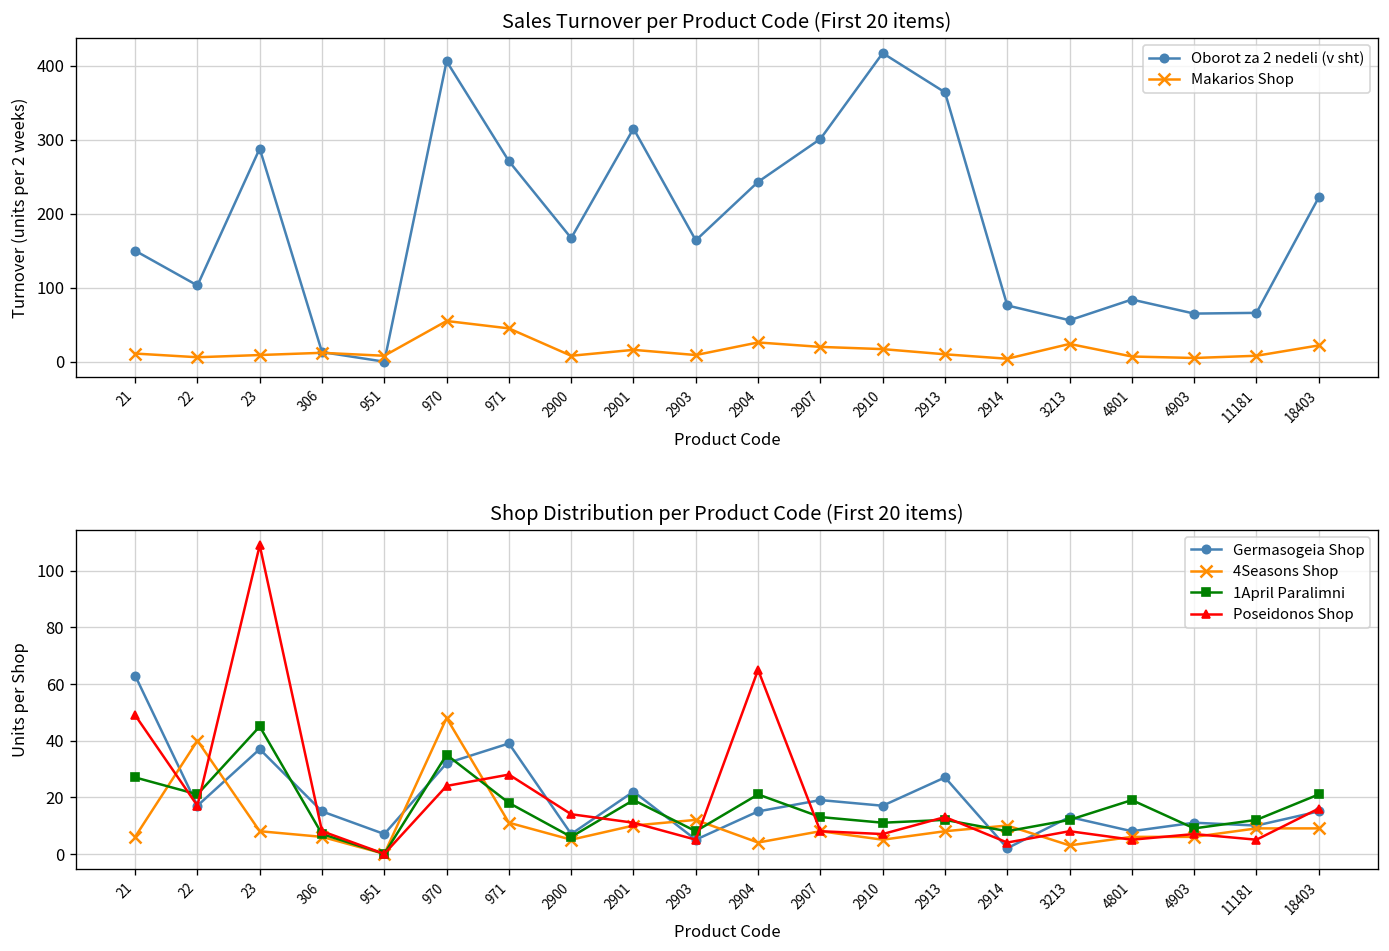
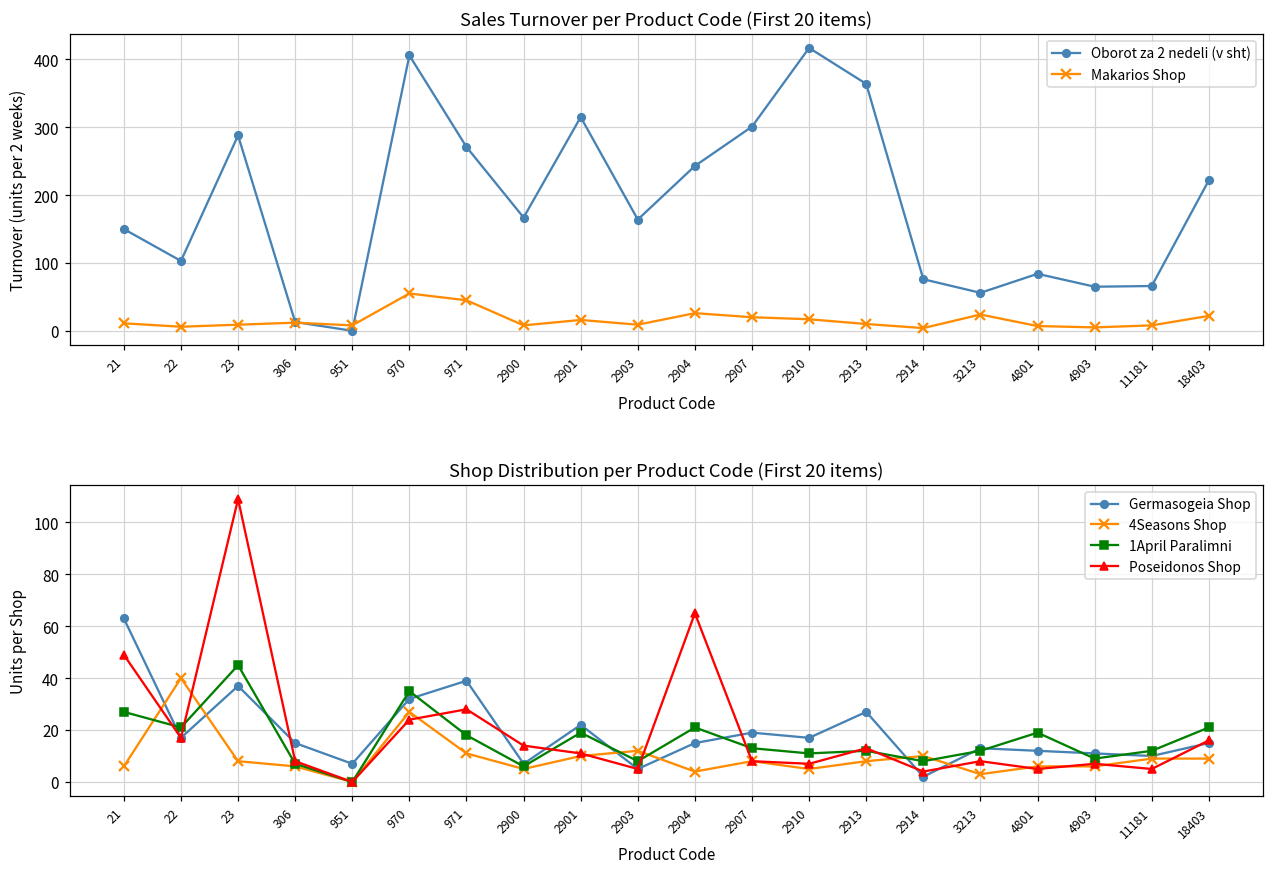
  {
    "Sales Turnover per Product Code (First 20 items)": {
      "Oborot za 2 nedeli (v sht)": {
        "21": 150,
        "22": 100,
        "23": 290,
        "951": 0,
        "970": 410,
        "971": 270,
        "2900": 170,
        "2901": 320,
        "2903": 160,
        "2904": 240,
        "2907": 300,
        "2910": 420,
        "2913": 360,
        "2914": 80,
        "3213": 60,
        "4801": 80,
        "4903": 70,
        "11181": 70,
        "18403": 220
      },
      "Makarios Shop": {
        "21": 10,
        "22": 10,
        "23": 10,
        "951": 10,
        "970": 60,
        "971": 50,
        "2900": 10,
        "2901": 20,
        "2903": 10,
        "2904": 30,
        "2907": 20,
        "2910": 20,
        "2913": 10,
        "2914": 0,
        "3213": 20,
        "4801": 10,
        "4903": 10,
        "11181": 10,
        "18403": 20
      }
    },
    "Shop Distribution per Product Code (First 20 items)": {
      "Germasogeia Shop": {
        "21": 63,
        "23": 37,
        "306": 15,
        "951": 7,
        "970": 32,
        "971": 39,
        "2901": 22,
        "2904": 15,
        "2907": 19,
        "2910": 17,
        "2913": 27,
        "2914": 2,
-       "4801": 8,
+       "4801": 12,
        "4903": 11
      },
      "4Seasons Shop": {
        "21": 6,
        "22": 40,
        "23": 8,
-       "970": 48,
+       "970": 27,
        "971": 11,
        "2903": 12,
        "2904": 4,
        "2910": 5,
        "2913": 8,
        "2914": 10,
        "3213": 3,
        "18403": 9
      },
      "1April Paralimni": {
        "21": 27,
        "22": 21,
        "23": 45,
        "970": 35,
        "971": 18,
        "2901": 19,
        "2903": 8,
        "2904": 21,
        "2907": 13,
        "2910": 11,
        "2914": 8,
        "4801": 19,
        "4903": 9,
        "11181": 12,
        "18403": 21
      },
      "Poseidonos Shop": {
        "21": 49,
        "23": 109,
        "970": 24,
        "971": 28,
        "2900": 14,
        "2904": 65,
        "2910": 7,
        "2914": 4,
        "3213": 8,
        "11181": 5
      }
    }
  }
